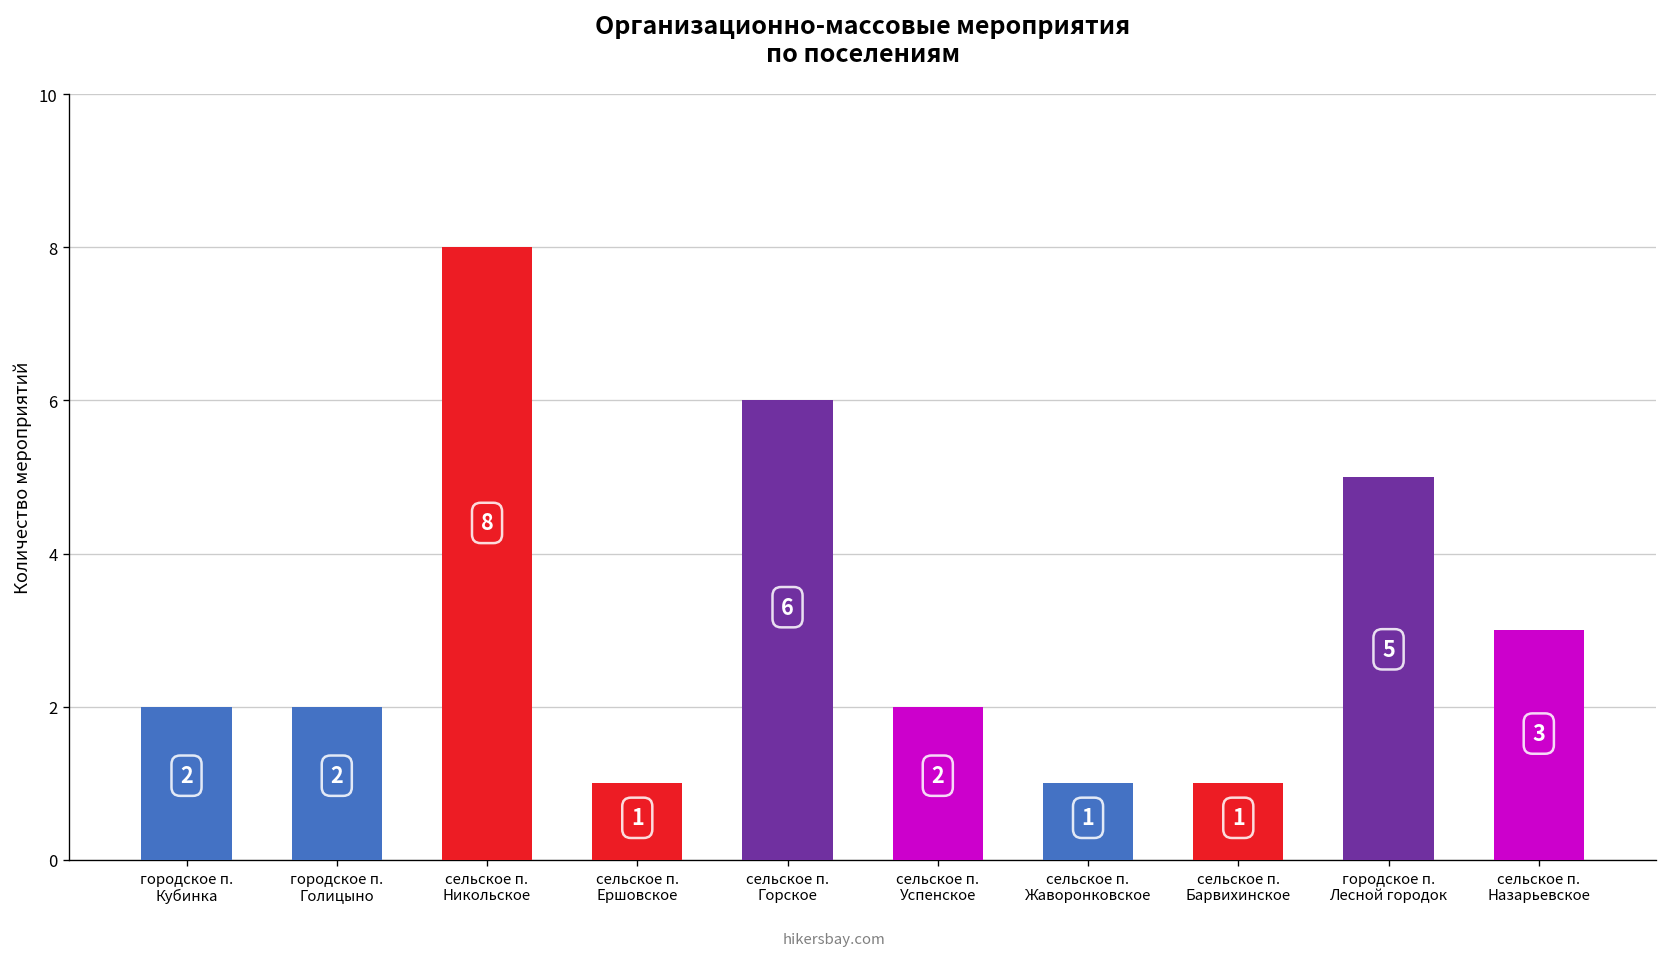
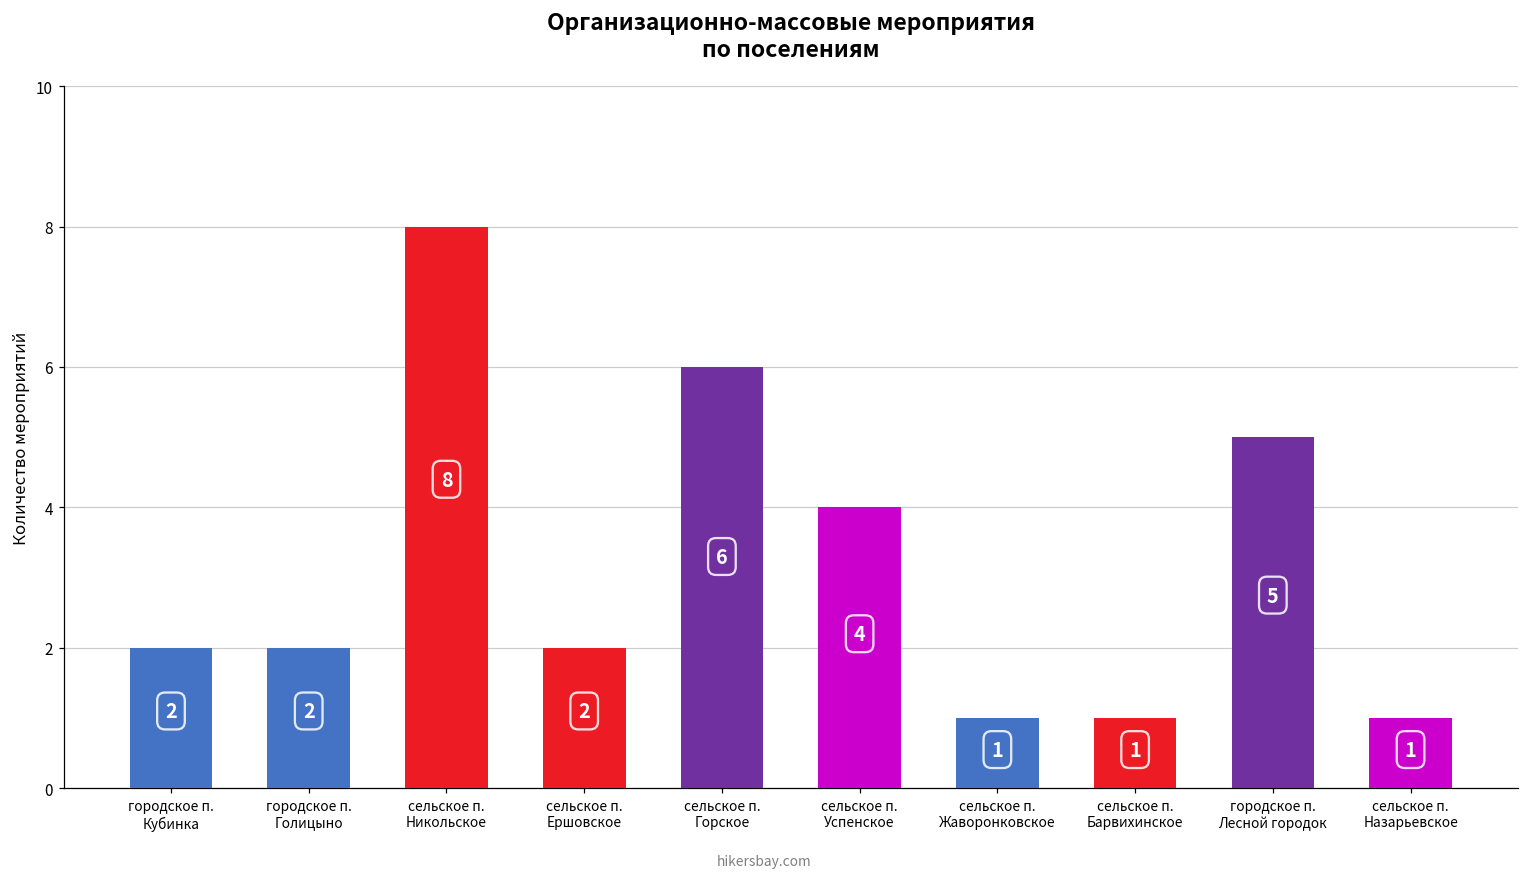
  {
-   "сельское п. Ершовское": 1,
-   "сельское п. Успенское": 2,
-   "сельское п. Назарьевское": 3
+   "сельское п. Ершовское": 2,
+   "сельское п. Успенское": 4,
+   "сельское п. Назарьевское": 1
  }
